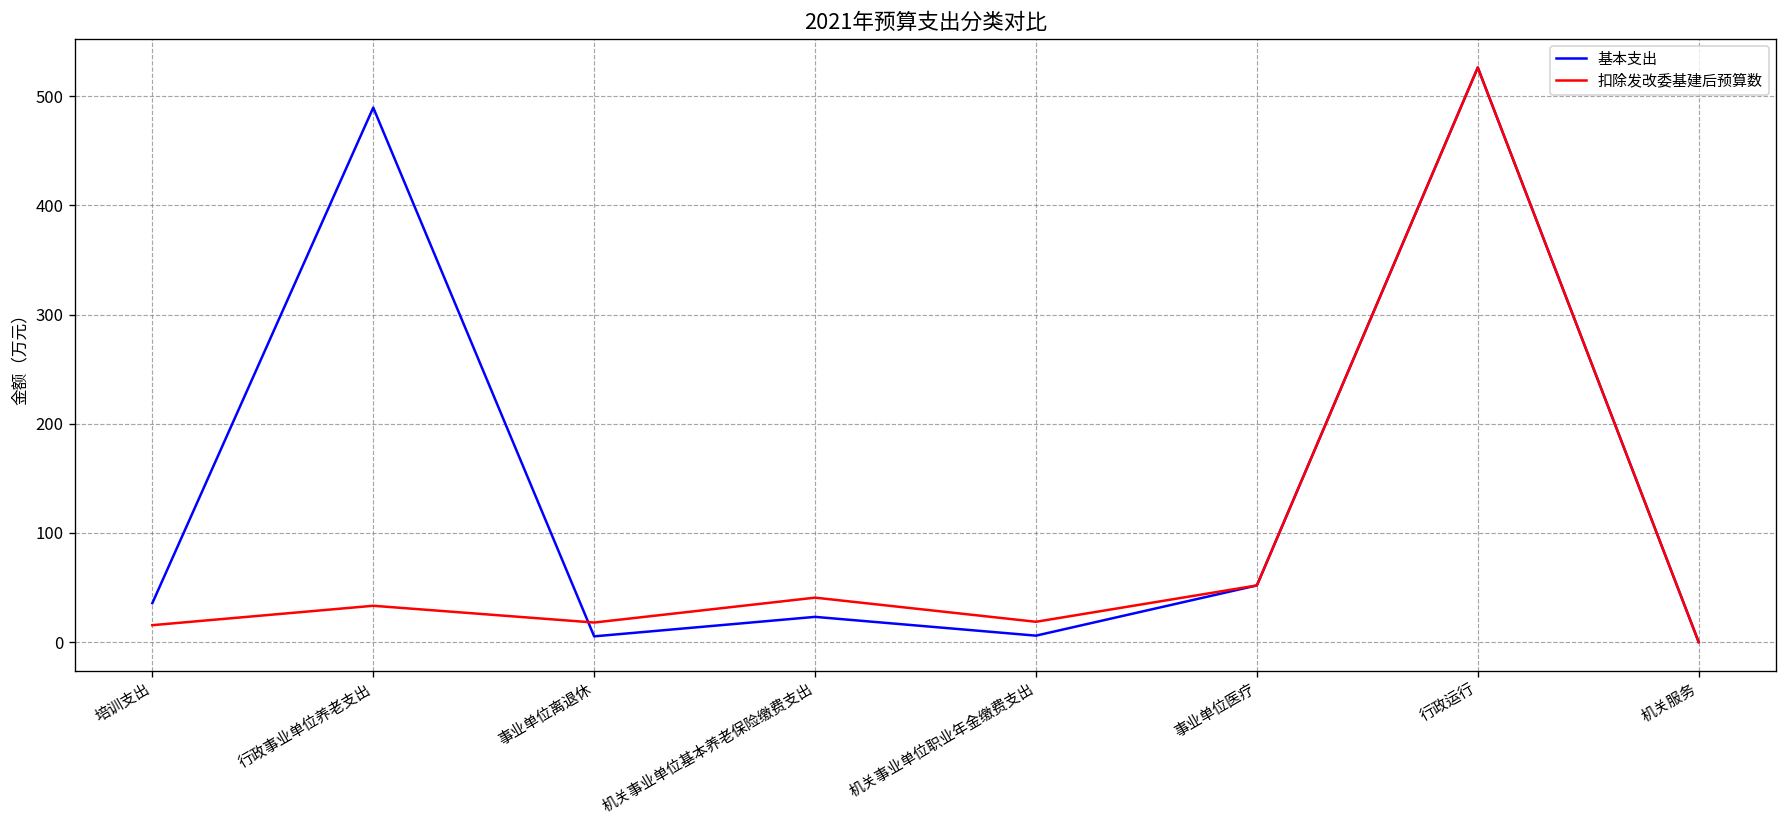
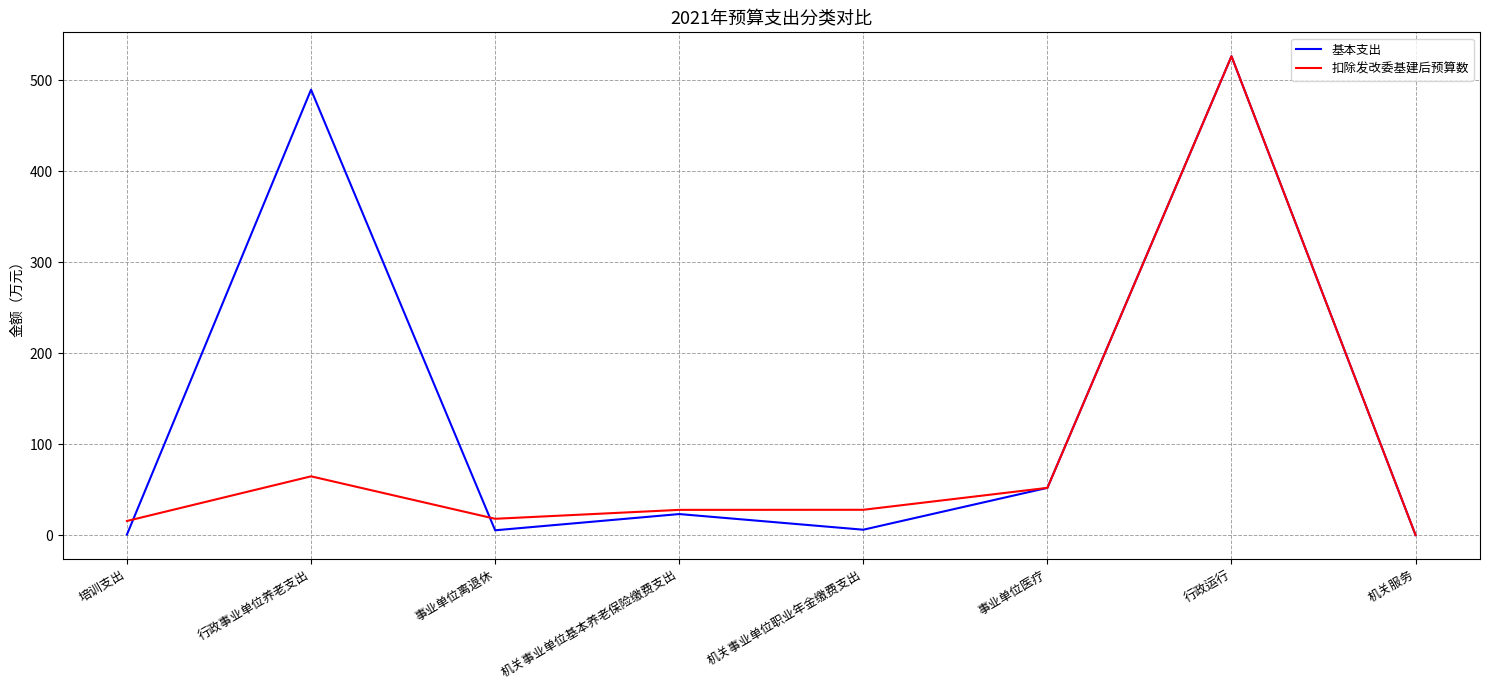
  {
    "基本支出": {
-     "培训支出": 40,
+     "培训支出": 0,
      "行政事业单位养老支出": 490,
      "事业单位离退休": 10,
      "机关事业单位基本养老保险缴费支出": 20,
      "机关事业单位职业年金缴费支出": 10
    },
    "扣除发改委基建后预算数": {
      "培训支出": 20,
-     "行政事业单位养老支出": 30,
+     "行政事业单位养老支出": 60,
      "事业单位离退休": 20,
-     "机关事业单位基本养老保险缴费支出": 40,
-     "机关事业单位职业年金缴费支出": 20
+     "机关事业单位基本养老保险缴费支出": 30,
+     "机关事业单位职业年金缴费支出": 30
    }
  }
